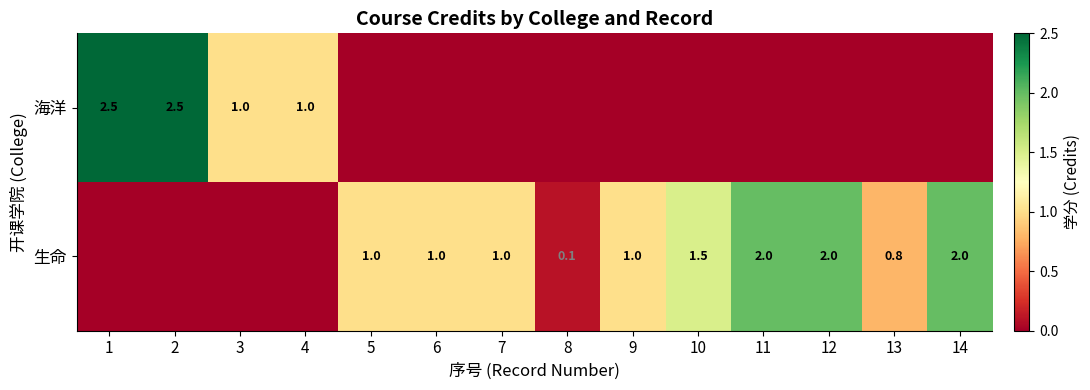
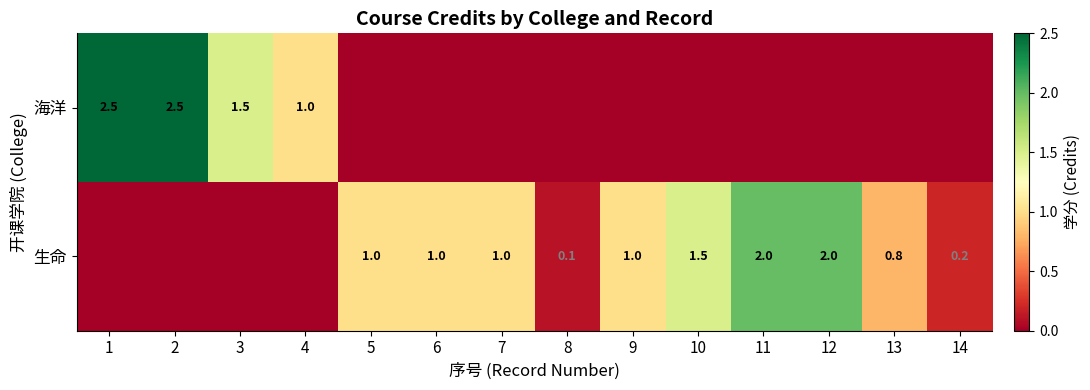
  {
    "海洋": {
      "1": 2.5,
      "2": 2.5,
-     "3": 1.0,
+     "3": 1.5,
      "4": 1.0
    },
    "生命": {
      "5": 1.0,
      "6": 1.0,
      "7": 1.0,
      "8": 0.1,
      "9": 1.0,
      "10": 1.5,
      "11": 2.0,
      "12": 2.0,
      "13": 0.8,
-     "14": 2.0
+     "14": 0.2
    }
  }
